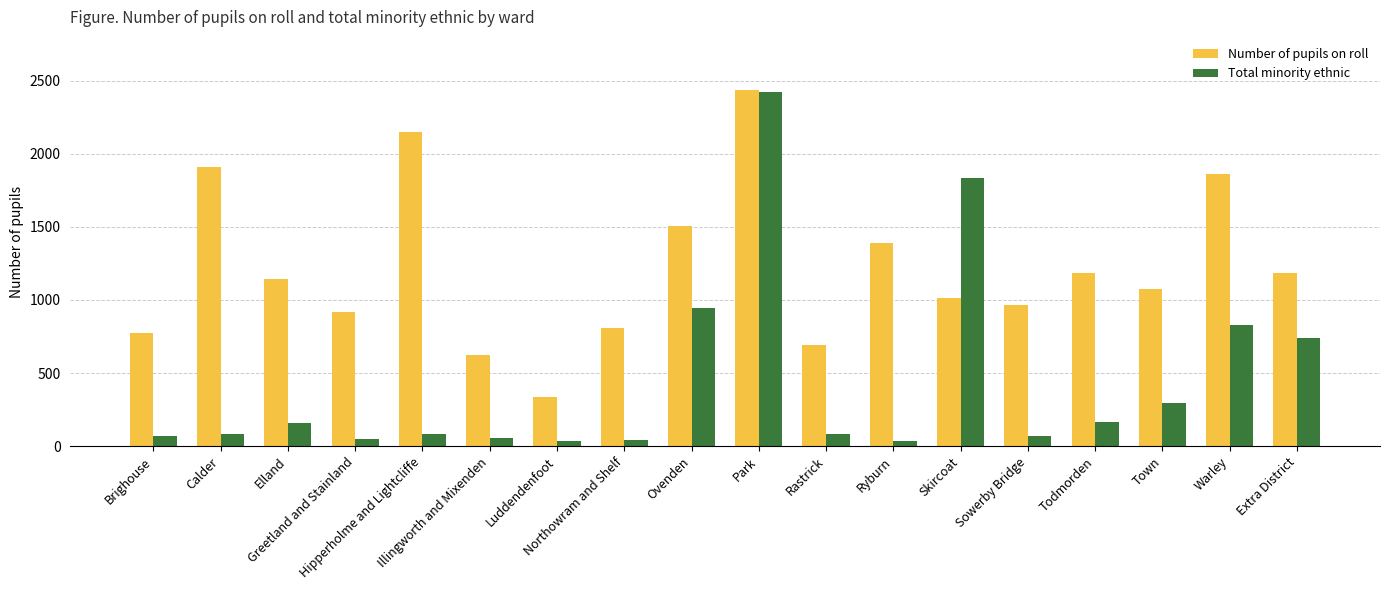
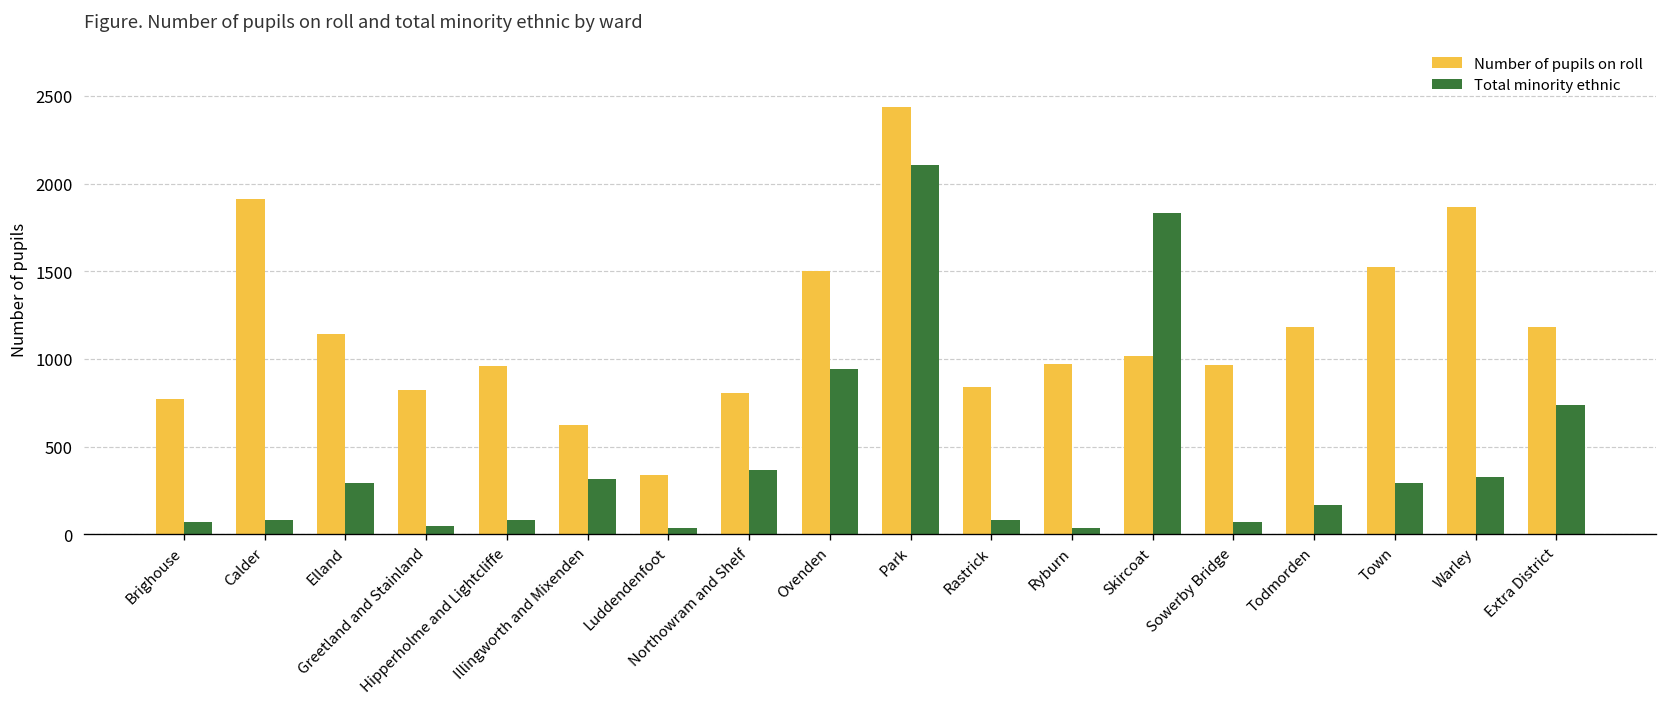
  {
    "Number of pupils on roll": {
      "Brighouse": 770,
      "Calder": 1910,
      "Elland": 1140,
-     "Greetland and Stainland": 920,
-     "Hipperholme and Lightcliffe": 2150,
+     "Greetland and Stainland": 820,
+     "Hipperholme and Lightcliffe": 960,
      "Illingworth and Mixenden": 630,
      "Luddendenfoot": 340,
      "Northowram and Shelf": 810,
      "Ovenden": 1500,
      "Park": 2440,
-     "Rastrick": 690,
-     "Ryburn": 1390,
+     "Rastrick": 840,
+     "Ryburn": 970,
      "Skircoat": 1020,
      "Sowerby Bridge": 970,
      "Todmorden": 1190,
-     "Town": 1080,
+     "Town": 1520,
      "Warley": 1870,
      "Extra District": 1180
    },
    "Total minority ethnic": {
      "Brighouse": 70,
      "Calder": 80,
-     "Elland": 160,
+     "Elland": 290,
      "Greetland and Stainland": 50,
      "Hipperholme and Lightcliffe": 80,
-     "Illingworth and Mixenden": 60,
+     "Illingworth and Mixenden": 310,
      "Luddendenfoot": 40,
-     "Northowram and Shelf": 40,
+     "Northowram and Shelf": 370,
      "Ovenden": 940,
-     "Park": 2430,
+     "Park": 2100,
      "Rastrick": 80,
      "Ryburn": 40,
      "Skircoat": 1840,
      "Sowerby Bridge": 70,
      "Todmorden": 170,
      "Town": 300,
-     "Warley": 830,
+     "Warley": 330,
      "Extra District": 740
    }
  }
